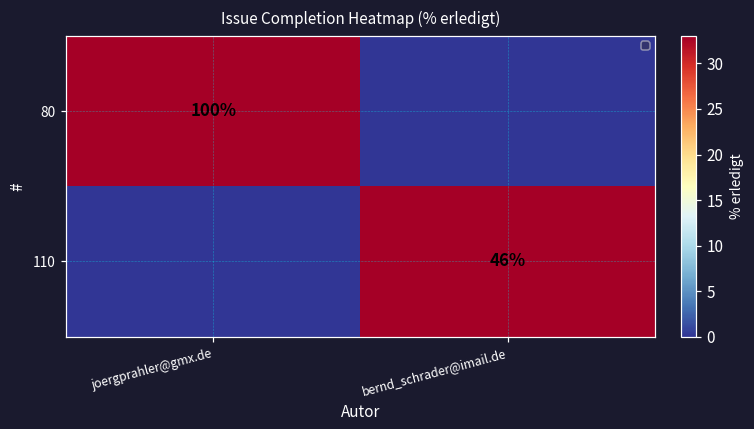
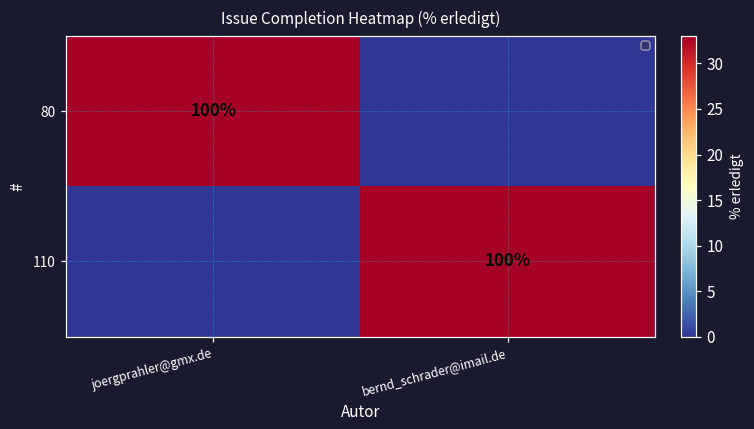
  {
    "80": {
      "joergprahler@gmx.de": "100%"
    },
    "110": {
-     "bernd_schrader@imail.de": "46%"
+     "bernd_schrader@imail.de": "100%"
    }
  }
